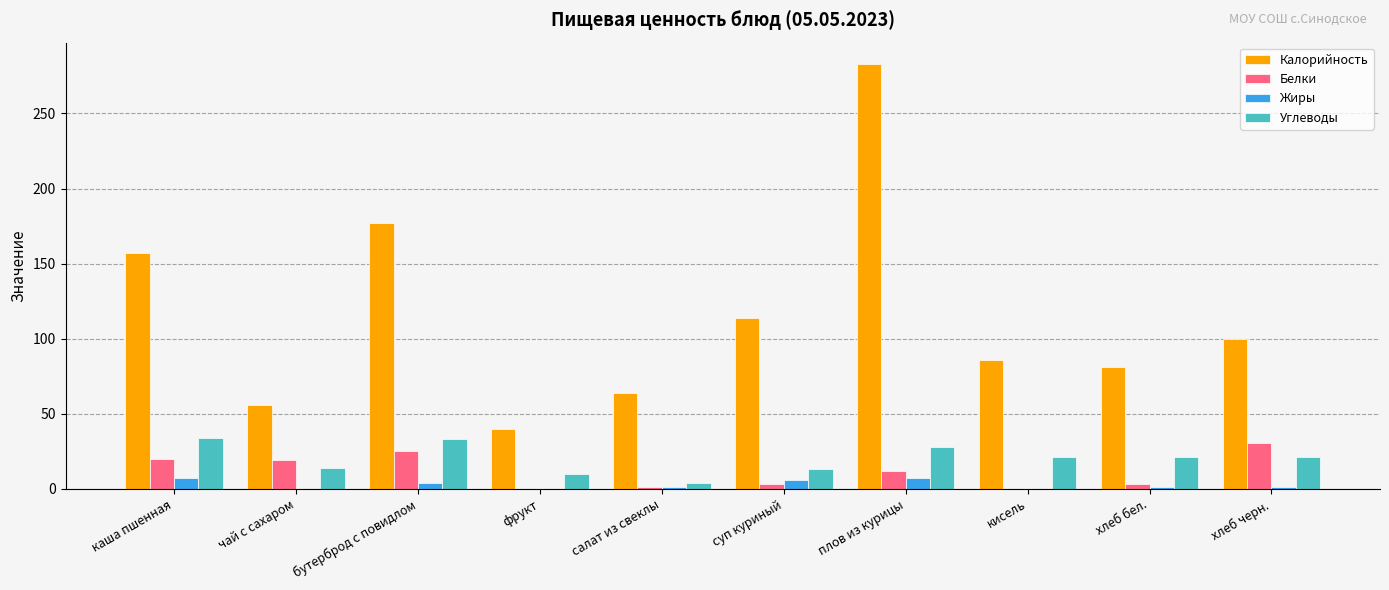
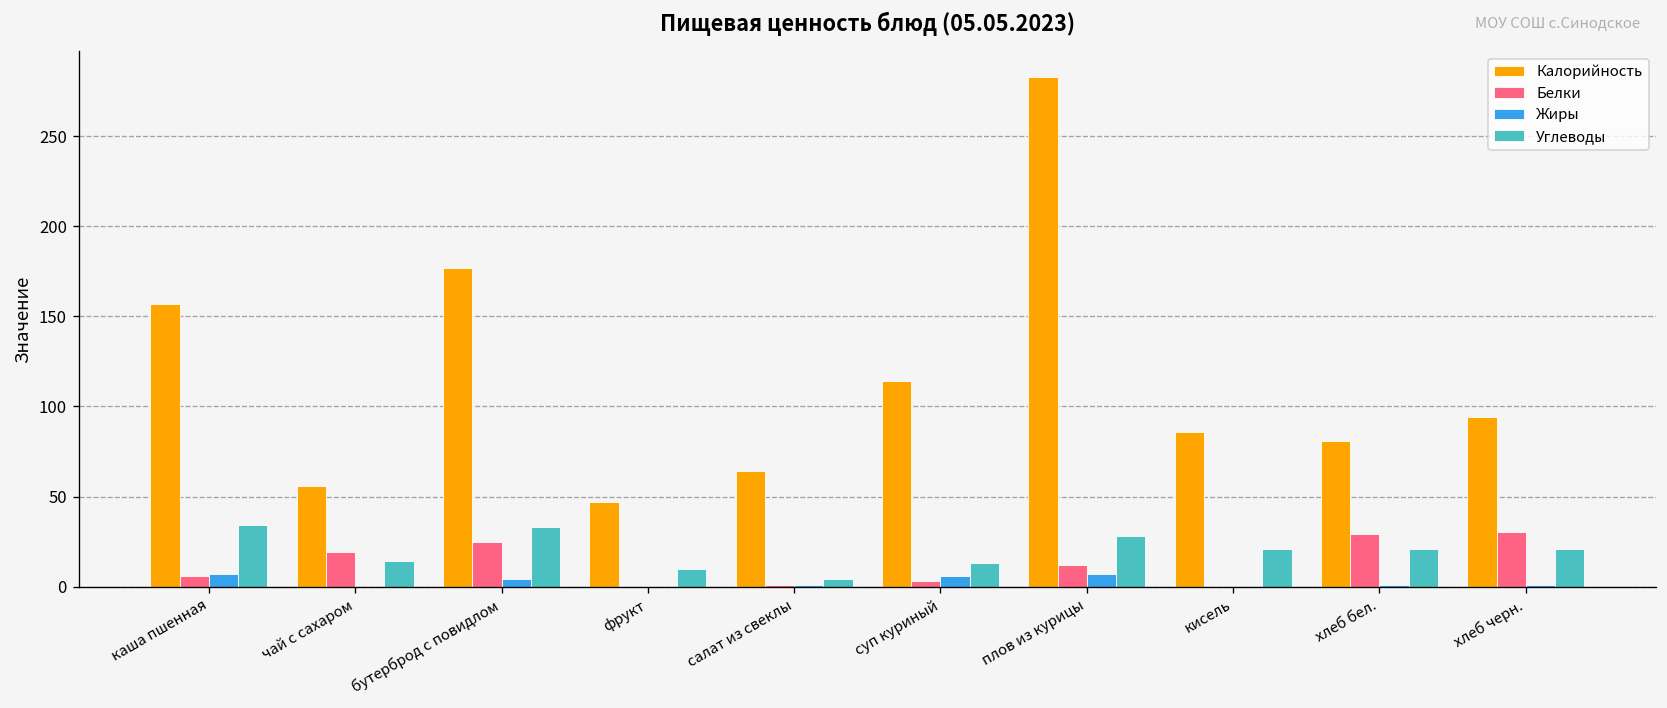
  {
    "Калорийность": {
      "каша пшенная": 157,
      "чай с сахаром": 56,
      "бутерброд с повидлом": 177,
-     "фрукт": 40,
+     "фрукт": 47,
      "салат из свеклы": 64,
      "суп куриный": 114,
      "плов из курицы": 283,
      "кисель": 86,
      "хлеб бел.": 81,
-     "хлеб черн.": 100
+     "хлеб черн.": 94
    },
    "Белки": {
-     "каша пшенная": 20,
+     "каша пшенная": 6,
      "чай с сахаром": 19,
      "бутерброд с повидлом": 25,
      "фрукт": 0,
      "суп куриный": 3,
      "плов из курицы": 12,
      "кисель": 0,
-     "хлеб бел.": 3,
+     "хлеб бел.": 29,
      "хлеб черн.": 31
    }
  }
